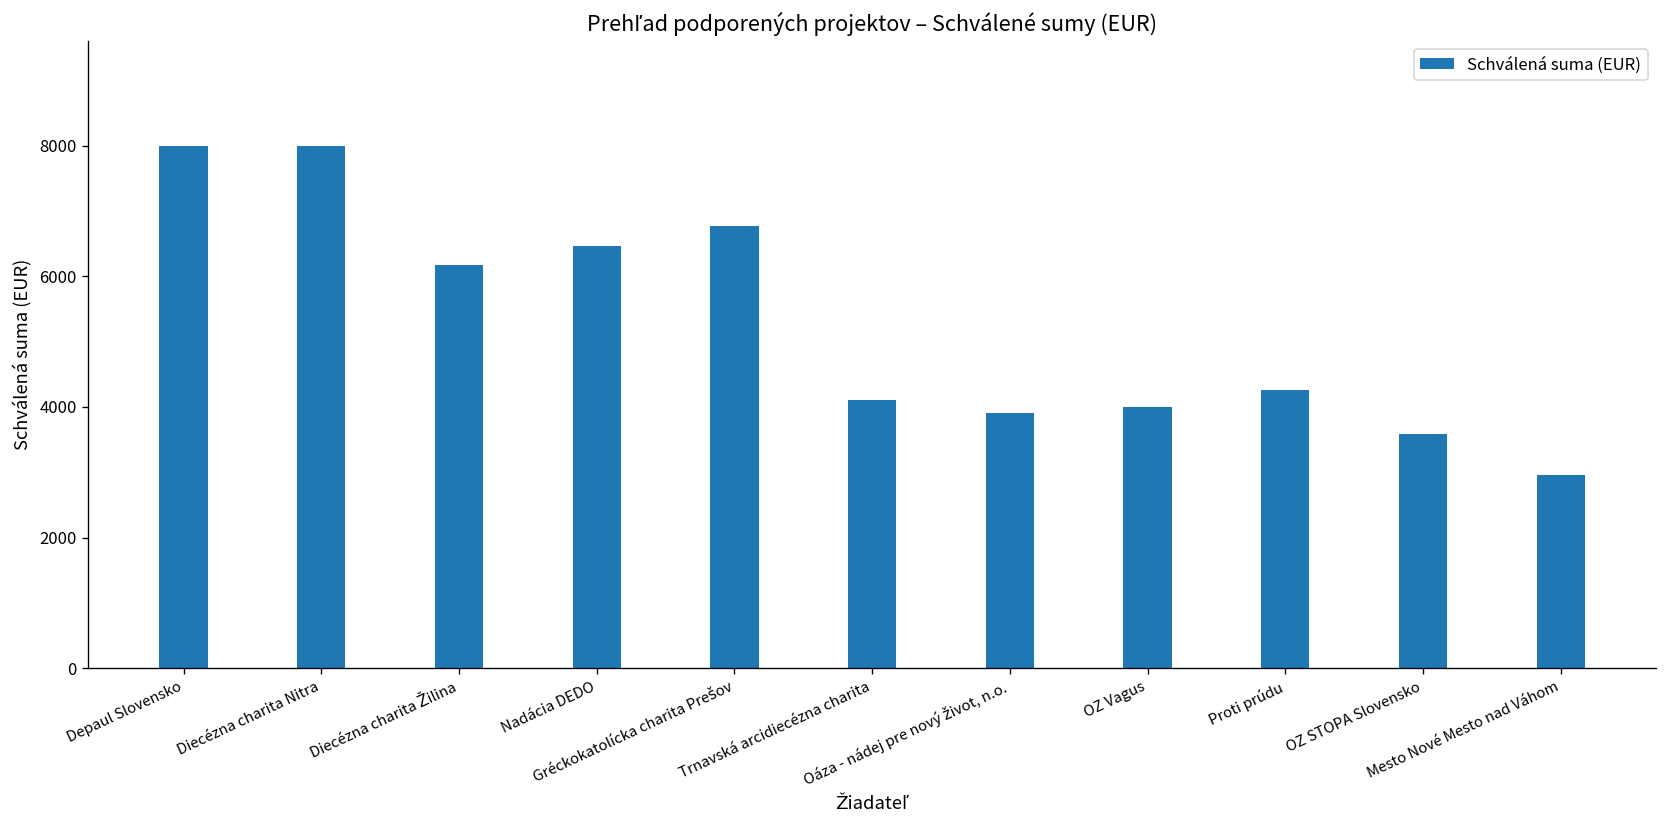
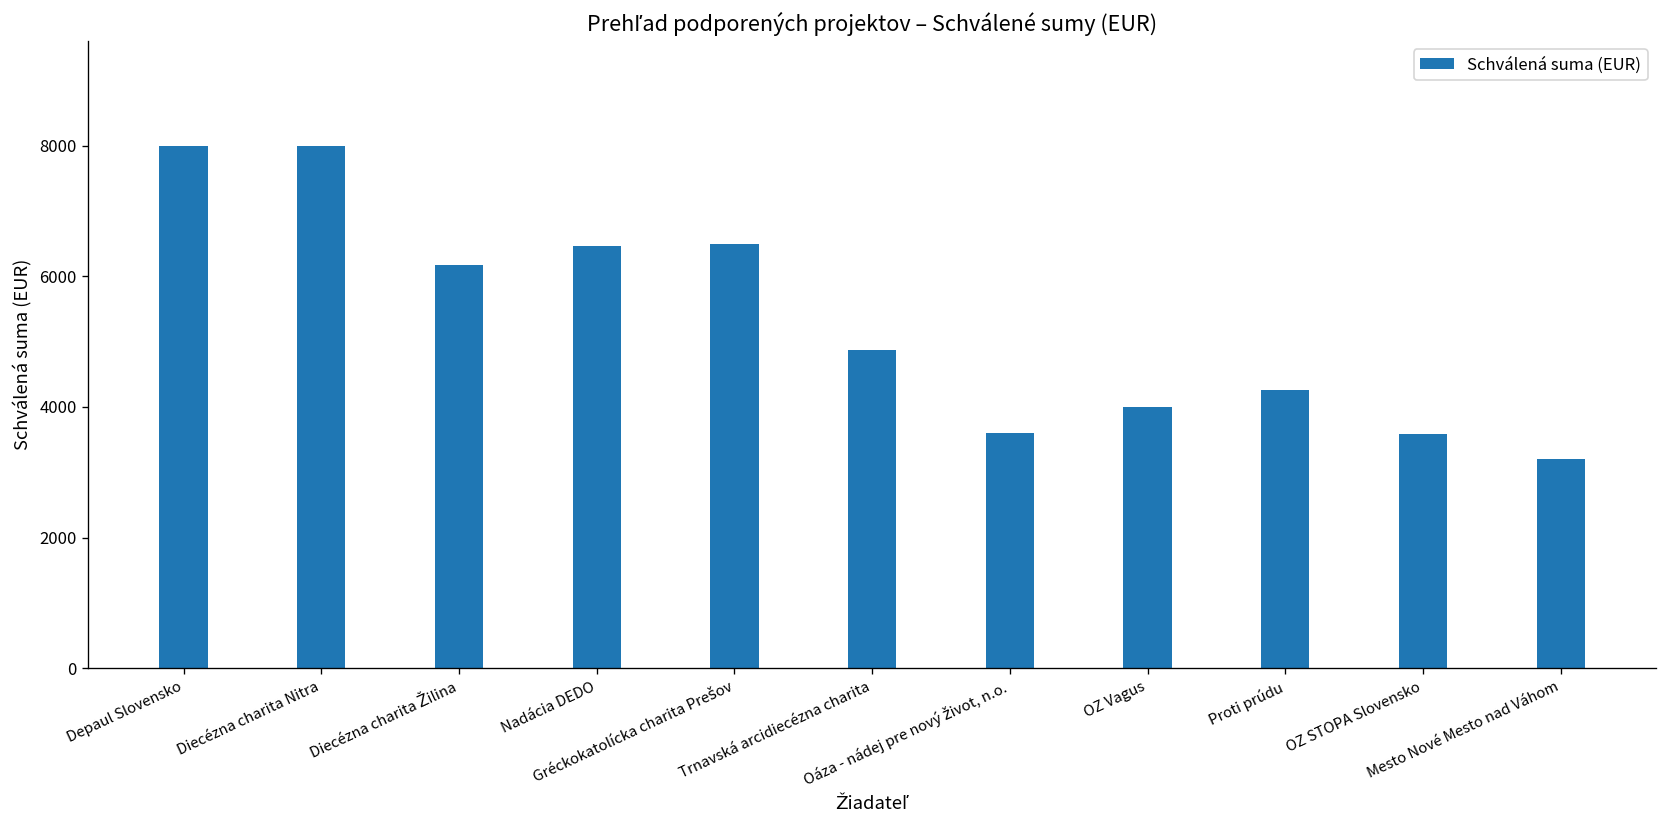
  {
    "Depaul Slovensko": 8000,
    "Diecézna charita Nitra": 8000,
    "Diecézna charita Žilina": 6200,
    "Nadácia DEDO": 6500,
-   "Gréckokatolícka charita Prešov": 6800,
-   "Trnavská arcidiecézna charita": 4100,
-   "Oáza - nádej pre nový život, n.o.": 3900,
+   "Gréckokatolícka charita Prešov": 6500,
+   "Trnavská arcidiecézna charita": 4900,
+   "Oáza - nádej pre nový život, n.o.": 3600,
    "OZ Vagus": 4000,
    "Proti prúdu": 4300,
    "OZ STOPA Slovensko": 3600,
-   "Mesto Nové Mesto nad Váhom": 3000
+   "Mesto Nové Mesto nad Váhom": 3200
  }
